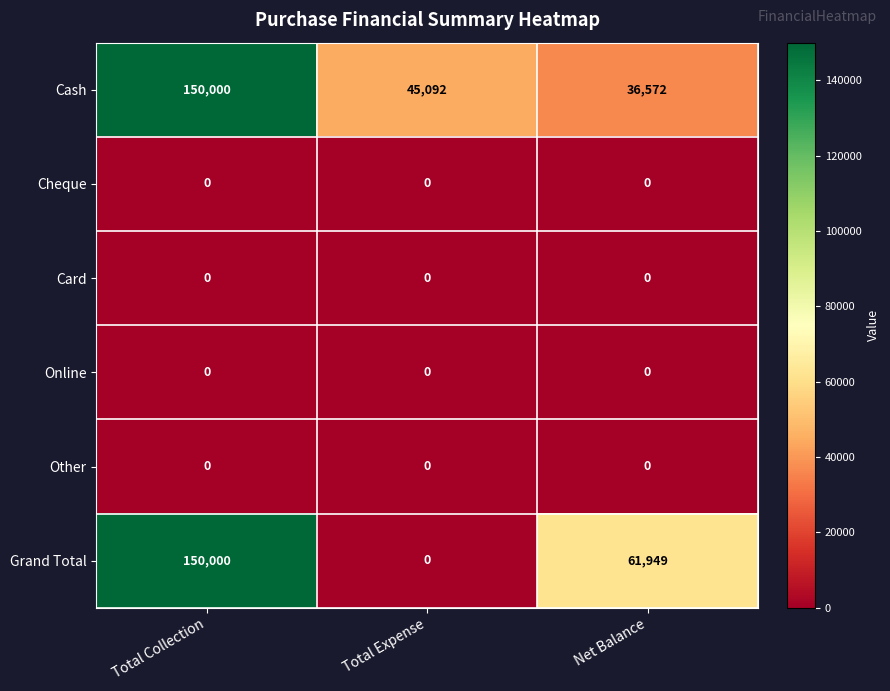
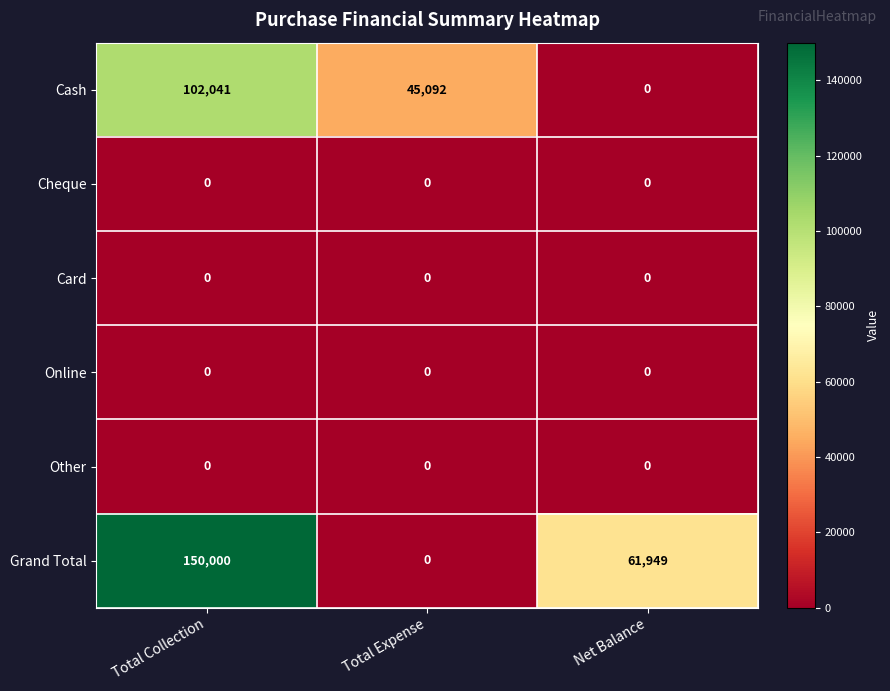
  {
    "Cash": {
-     "Total Collection": "150,000",
+     "Total Collection": "102,041",
      "Total Expense": "45,092",
-     "Net Balance": "36,572"
+     "Net Balance": "0"
    },
    "Cheque": {
      "Total Collection": "0",
      "Total Expense": "0",
      "Net Balance": "0"
    },
    "Card": {
      "Total Collection": "0",
      "Total Expense": "0",
      "Net Balance": "0"
    },
    "Online": {
      "Total Collection": "0",
      "Total Expense": "0",
      "Net Balance": "0"
    },
    "Other": {
      "Total Collection": "0",
      "Total Expense": "0",
      "Net Balance": "0"
    },
    "Grand Total": {
      "Total Collection": "150,000",
      "Total Expense": "0",
      "Net Balance": "61,949"
    }
  }
